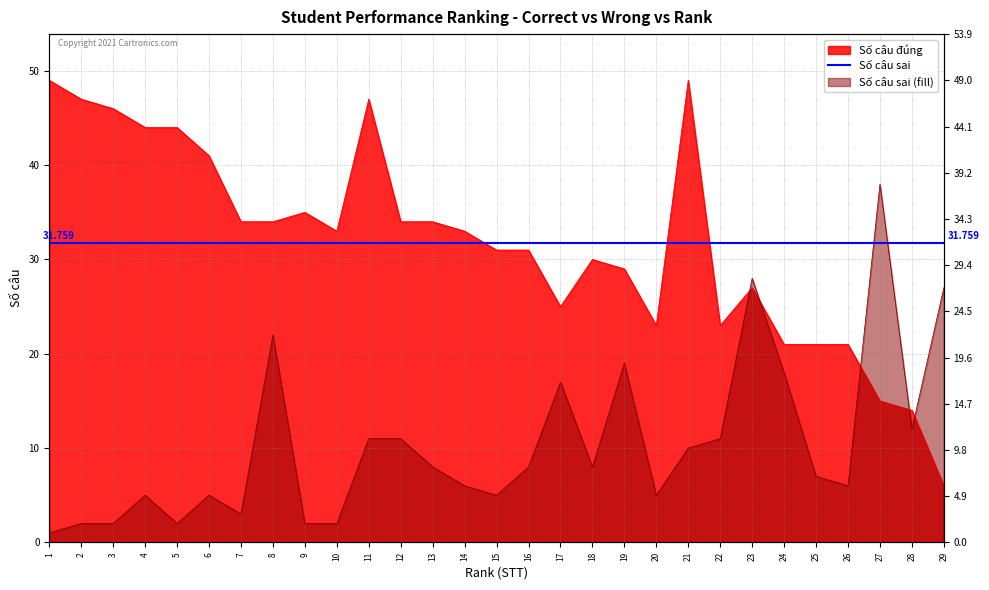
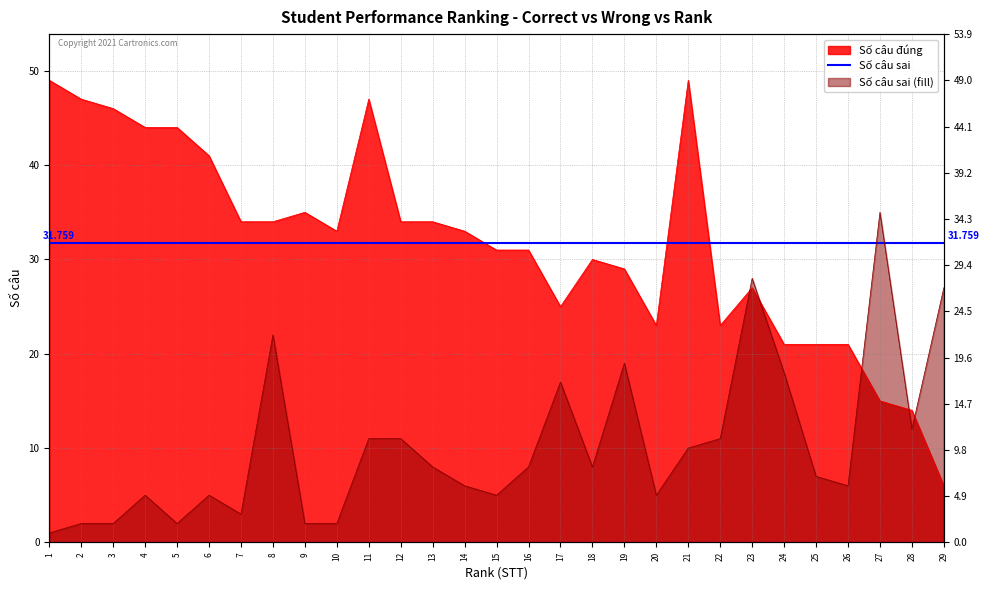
  {
    "Số câu đúng": {
      "1": 49,
      "2": 47,
      "3": 46,
      "4": 44,
      "5": 44,
      "6": 41,
      "7": 34,
      "8": 34,
      "9": 35,
      "10": 33,
      "11": 47,
      "12": 34,
      "13": 34,
      "14": 33,
      "15": 31,
      "16": 31,
      "17": 25,
      "18": 30,
      "19": 29,
      "20": 23,
      "21": 49,
      "22": 23,
      "23": 27,
      "24": 21,
      "25": 21,
      "26": 21,
      "27": 15,
      "28": 14,
      "29": 6
    },
    "Số câu sai (fill)": {
      "1": 1,
      "2": 2,
      "3": 2,
      "4": 5,
      "5": 2,
      "6": 5,
      "7": 3,
      "8": 22,
      "9": 2,
      "10": 2,
      "11": 11,
      "12": 11,
      "13": 8,
      "14": 6,
      "15": 5,
      "16": 8,
      "17": 17,
      "18": 8,
      "19": 19,
      "20": 5,
      "21": 10,
      "22": 11,
      "23": 28,
      "24": 18,
      "25": 7,
      "26": 6,
-     "27": 38,
+     "27": 35,
      "28": 12,
      "29": 27
    }
  }
